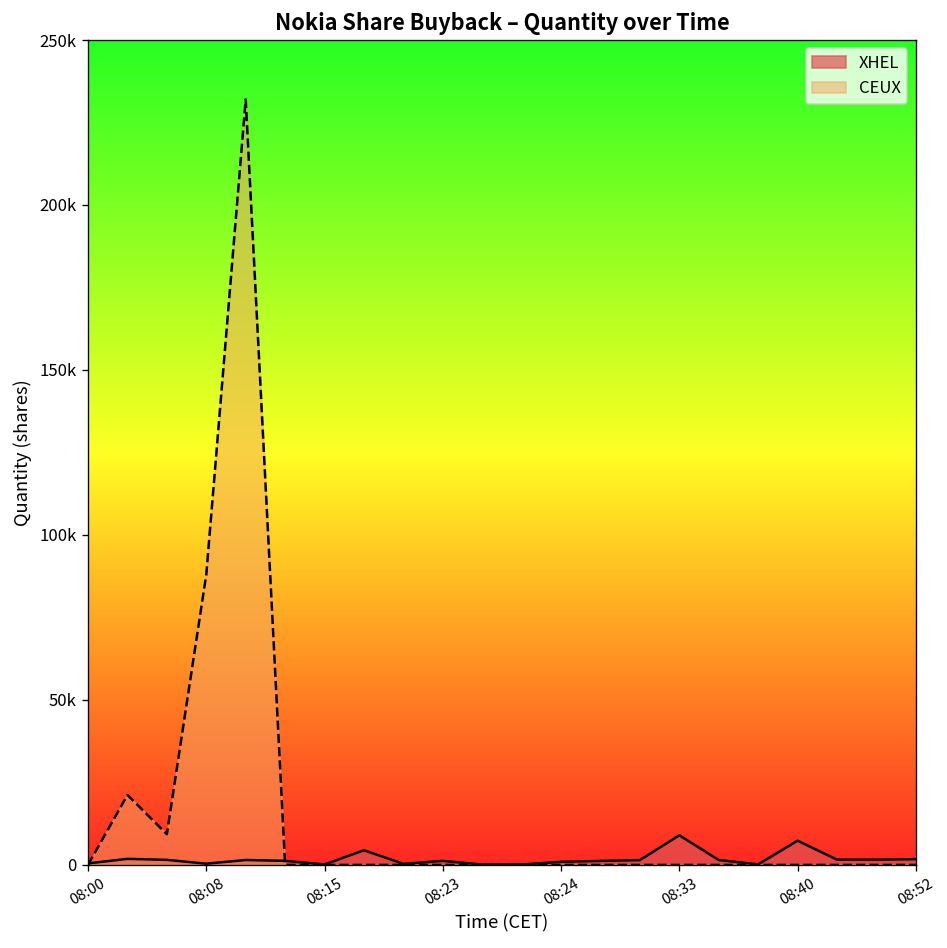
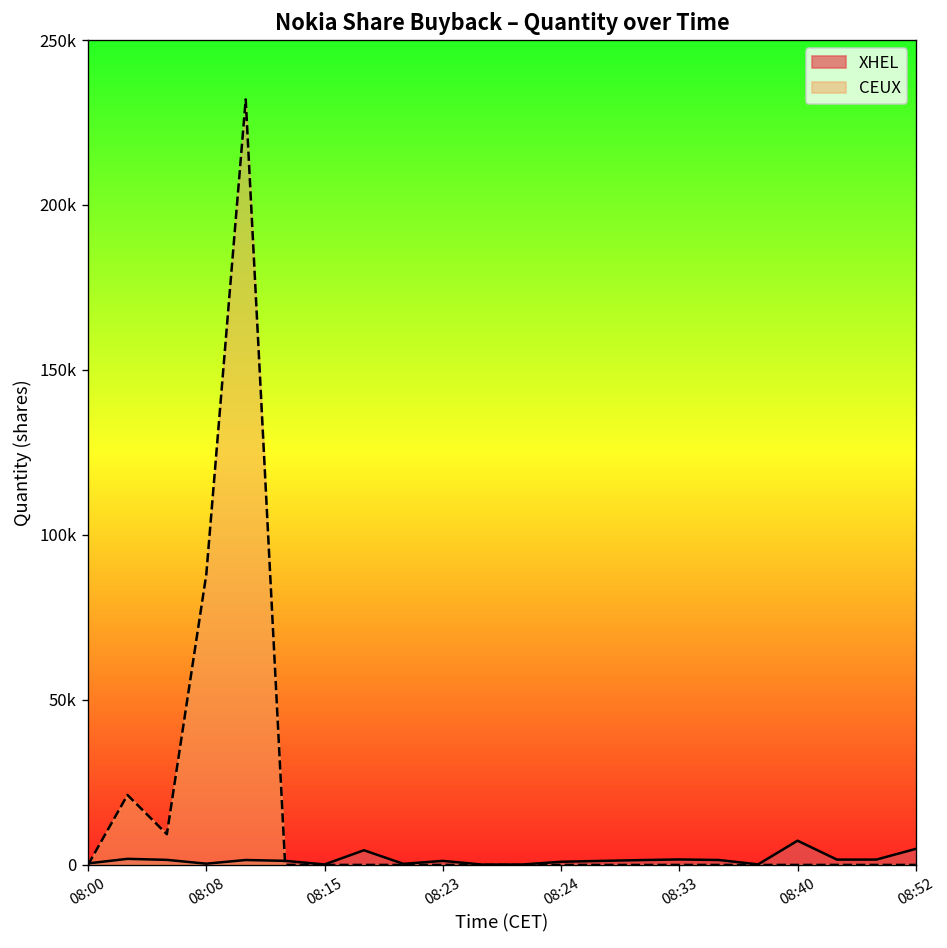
  {
    "XHEL": {
      "08:08": 0,
-     "08:33": 9000,
+     "08:33": 2000,
      "08:40": 7000,
-     "08:52": 2000
+     "08:52": 5000
    },
    "CEUX": {
      "08:08": 88000,
      "08:33": 0,
      "08:40": 0,
      "08:52": 0
    }
  }
